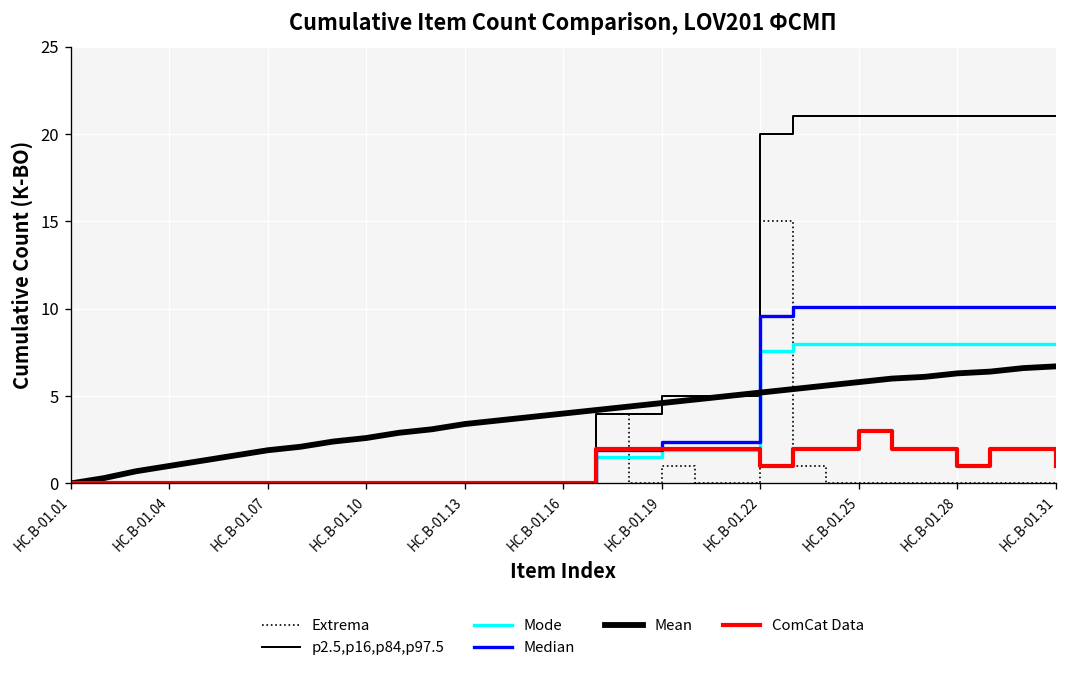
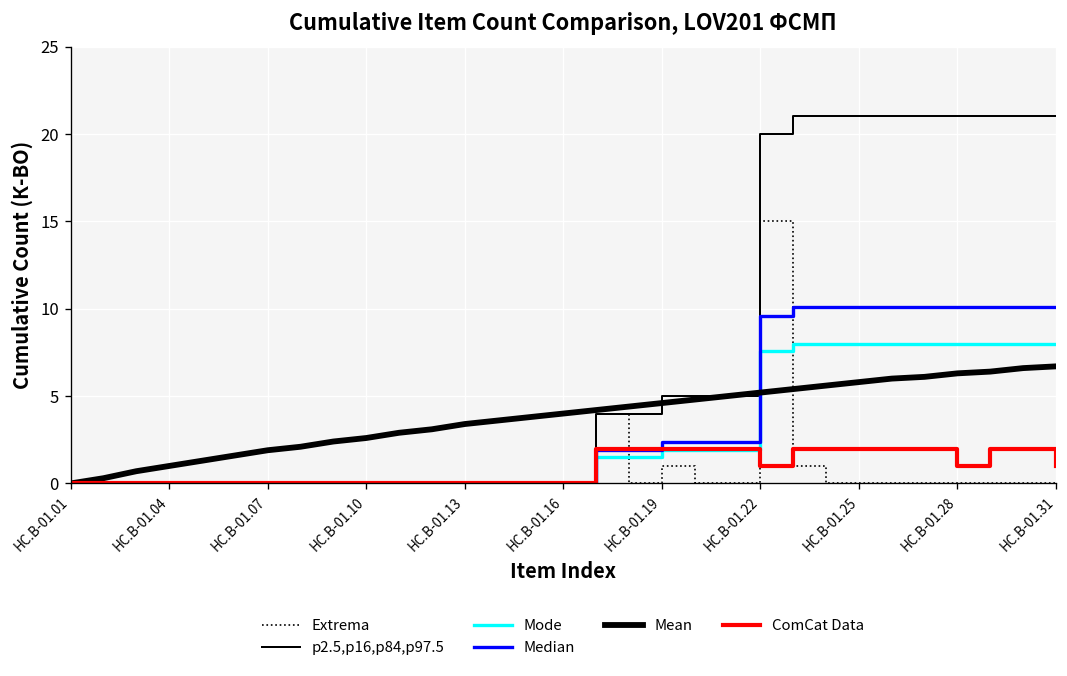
  {
    "Mode": {
      "HC.B-01.22": 7.6,
      "HC.B-01.25": 8,
      "HC.B-01.28": 8,
      "HC.B-01.31": 8
    },
    "Median": {
      "HC.B-01.19": 2.4,
      "HC.B-01.22": 9.6,
      "HC.B-01.25": 10,
      "HC.B-01.28": 10,
      "HC.B-01.31": 10
    },
    "ComCat Data": {
      "HC.B-01.22": 1,
-     "HC.B-01.25": 3,
+     "HC.B-01.25": 2,
      "HC.B-01.28": 1,
      "HC.B-01.31": 1
    }
  }
